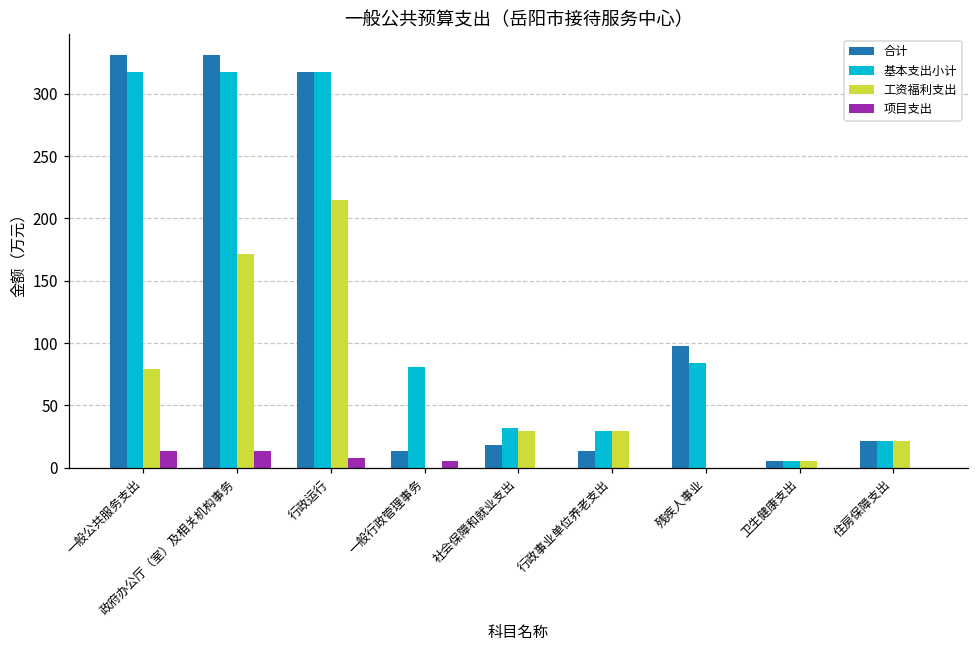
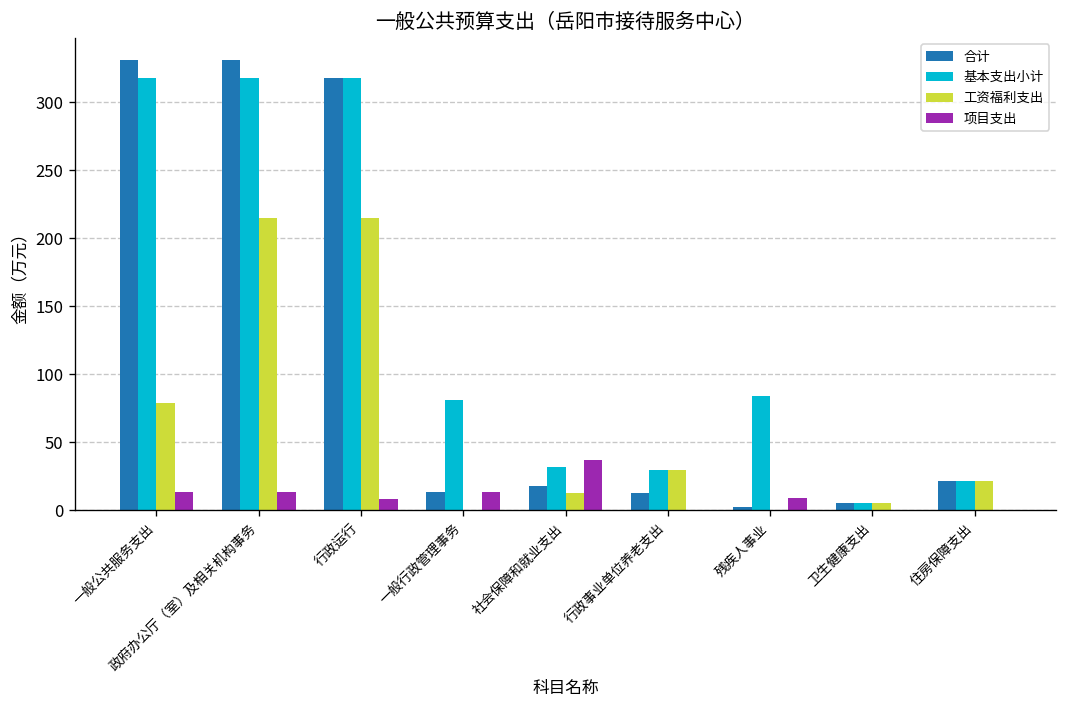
  {
    "合计": {
      "一般公共服务支出": 331,
      "政府办公厅（室）及相关机构事务": 331,
      "行政运行": 318,
      "一般行政管理事务": 13,
      "社会保障和就业支出": 18,
      "行政事业单位养老支出": 13,
-     "残疾人事业": 97,
+     "残疾人事业": 2,
      "卫生健康支出": 6,
      "住房保障支出": 21
    },
    "基本支出小计": {
      "一般公共服务支出": 318,
      "政府办公厅（室）及相关机构事务": 318,
      "行政运行": 318,
      "一般行政管理事务": 81,
      "社会保障和就业支出": 32,
      "行政事业单位养老支出": 30,
      "残疾人事业": 84,
      "卫生健康支出": 6,
      "住房保障支出": 21
    },
    "工资福利支出": {
      "一般公共服务支出": 79,
-     "政府办公厅（室）及相关机构事务": 172,
+     "政府办公厅（室）及相关机构事务": 215,
      "行政运行": 215,
      "一般行政管理事务": 0,
-     "社会保障和就业支出": 30,
+     "社会保障和就业支出": 13,
      "行政事业单位养老支出": 30,
      "残疾人事业": 0,
      "卫生健康支出": 6,
      "住房保障支出": 21
    },
    "项目支出": {
      "一般公共服务支出": 13,
      "政府办公厅（室）及相关机构事务": 13,
      "行政运行": 8,
-     "一般行政管理事务": 5,
-     "社会保障和就业支出": 0,
+     "一般行政管理事务": 13,
+     "社会保障和就业支出": 37,
      "行政事业单位养老支出": 0,
-     "残疾人事业": 0,
+     "残疾人事业": 9,
      "卫生健康支出": 0,
      "住房保障支出": 0
    }
  }
